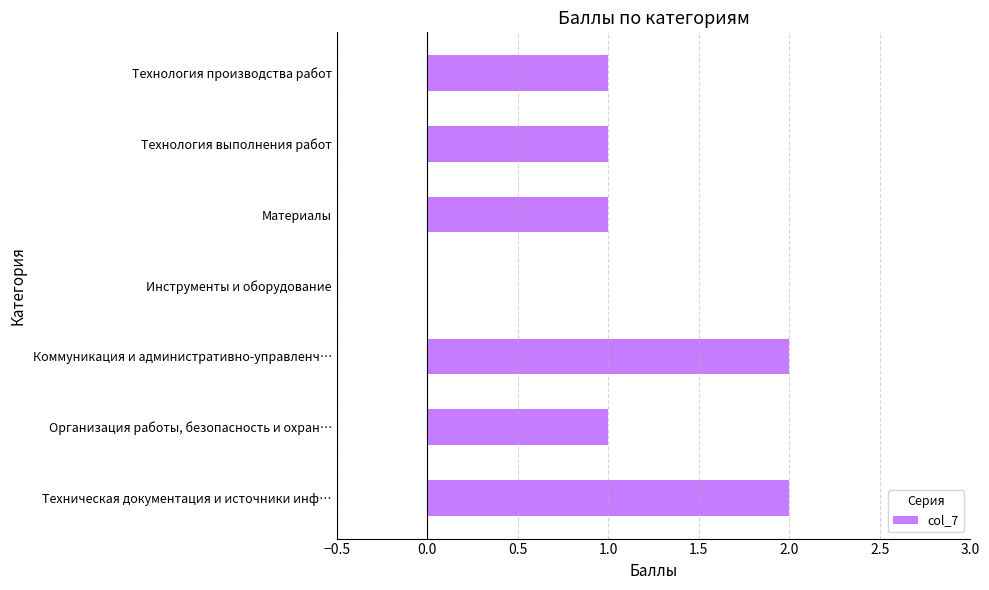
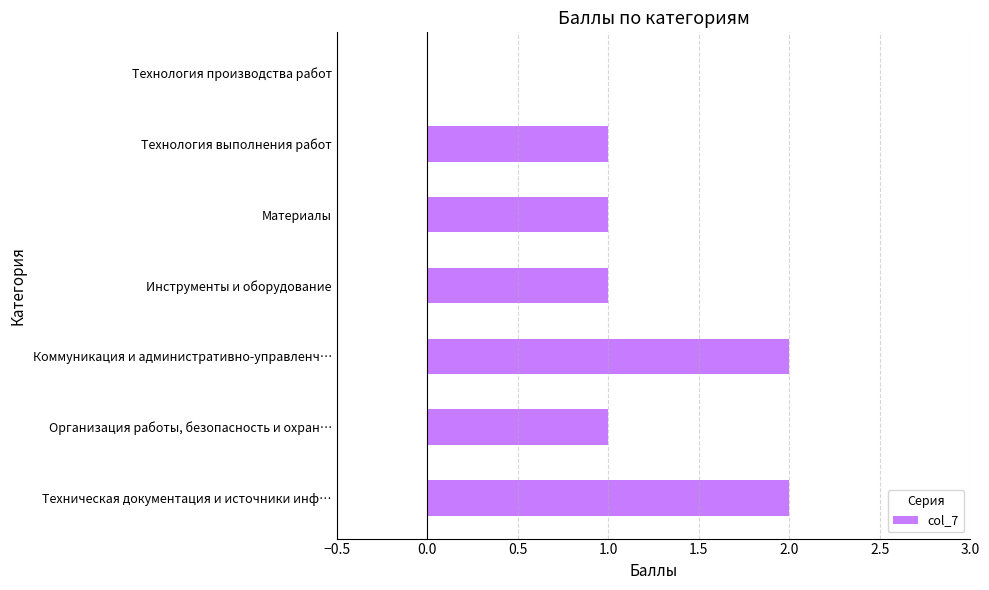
  {
-   "Технология производства работ": 1,
+   "Технология производства работ": 0,
    "Технология выполнения работ": 1,
    "Материалы": 1,
-   "Инструменты и оборудование": 0,
+   "Инструменты и оборудование": 1,
    "Коммуникация и административно-управленч…": 2,
    "Организация работы, безопасность и охран…": 1,
    "Техническая документация и источники инф…": 2
  }
